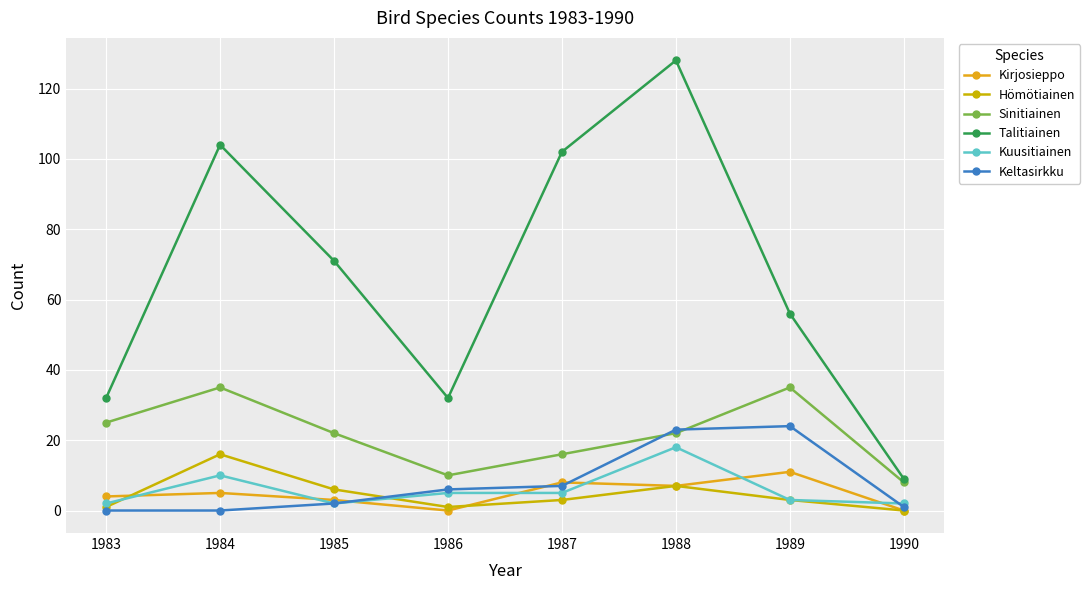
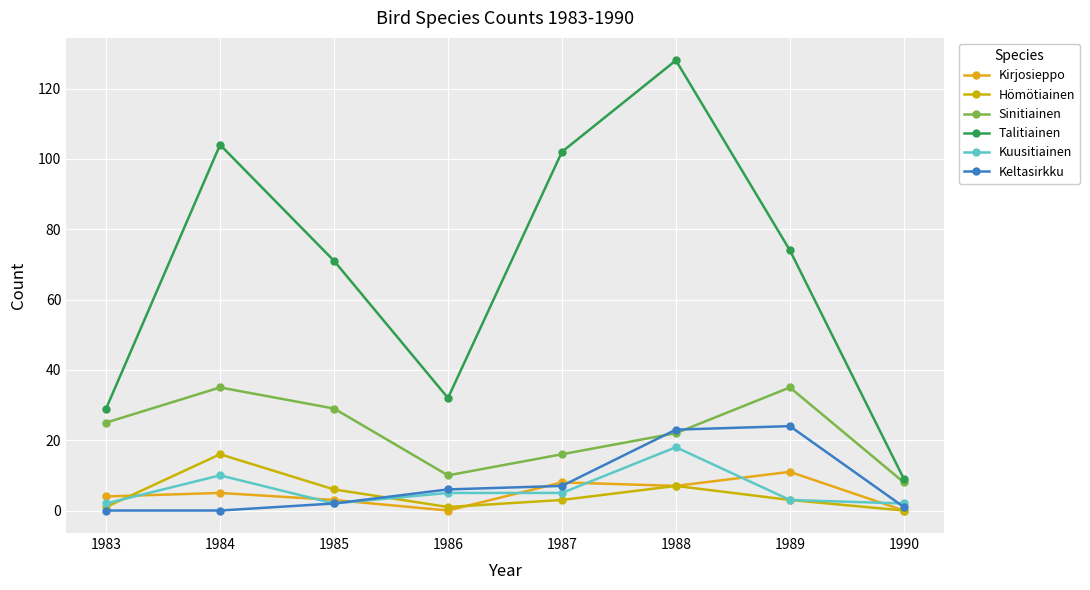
  {
    "Sinitiainen": {
      "1983": 25,
      "1984": 35,
-     "1985": 22,
+     "1985": 29,
      "1986": 10,
      "1987": 16,
      "1988": 22,
      "1989": 35,
      "1990": 8
    },
    "Talitiainen": {
-     "1983": 32,
+     "1983": 29,
      "1984": 104,
      "1985": 71,
      "1986": 32,
      "1987": 102,
      "1988": 128,
-     "1989": 56,
+     "1989": 74,
      "1990": 9
    },
    "Kuusitiainen": {
      "1983": 2,
      "1984": 10,
      "1986": 5,
      "1987": 5,
      "1988": 18,
      "1990": 2
    },
    "Keltasirkku": {
      "1983": 0,
      "1984": 0,
      "1986": 6,
      "1987": 7,
      "1988": 23,
      "1989": 24,
      "1990": 1
    }
  }
